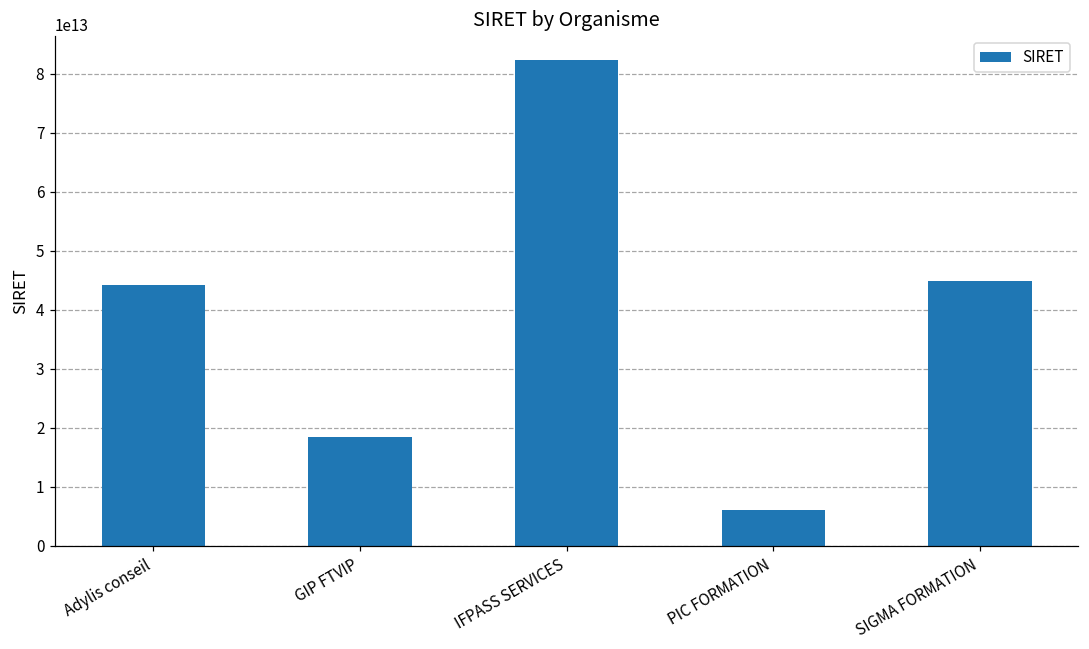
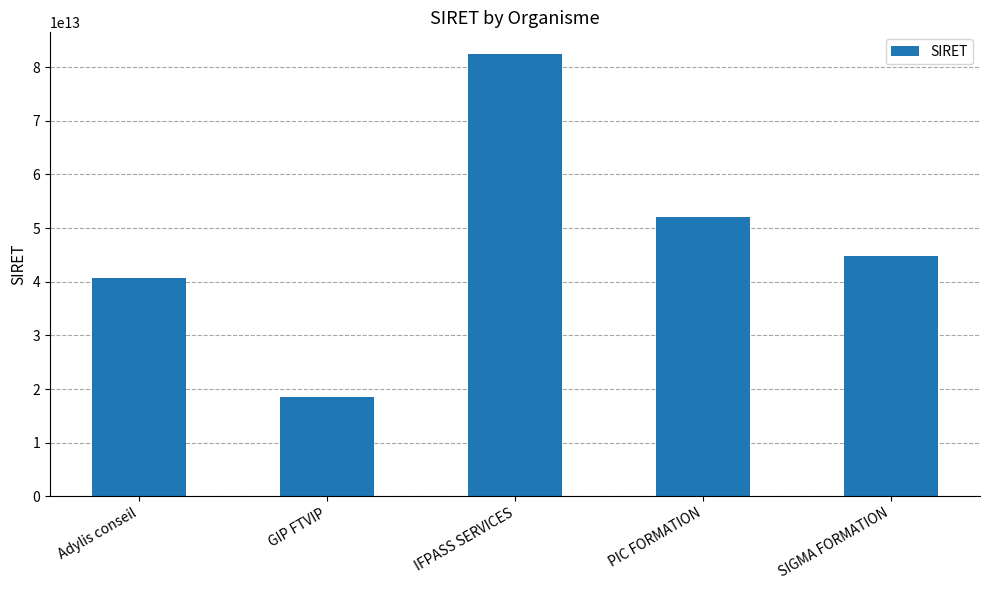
  {
-   "Adylis conseil": 44000000000000,
+   "Adylis conseil": 41000000000000,
    "GIP FTVIP": 18000000000000,
    "IFPASS SERVICES": 82000000000000,
-   "PIC FORMATION": 6000000000000,
+   "PIC FORMATION": 52000000000000,
    "SIGMA FORMATION": 45000000000000
  }
